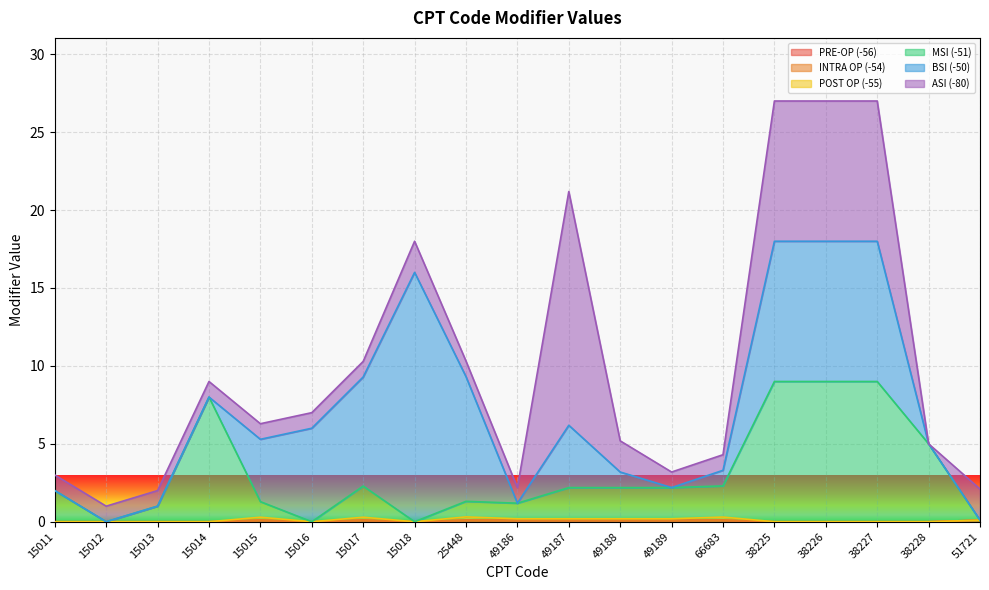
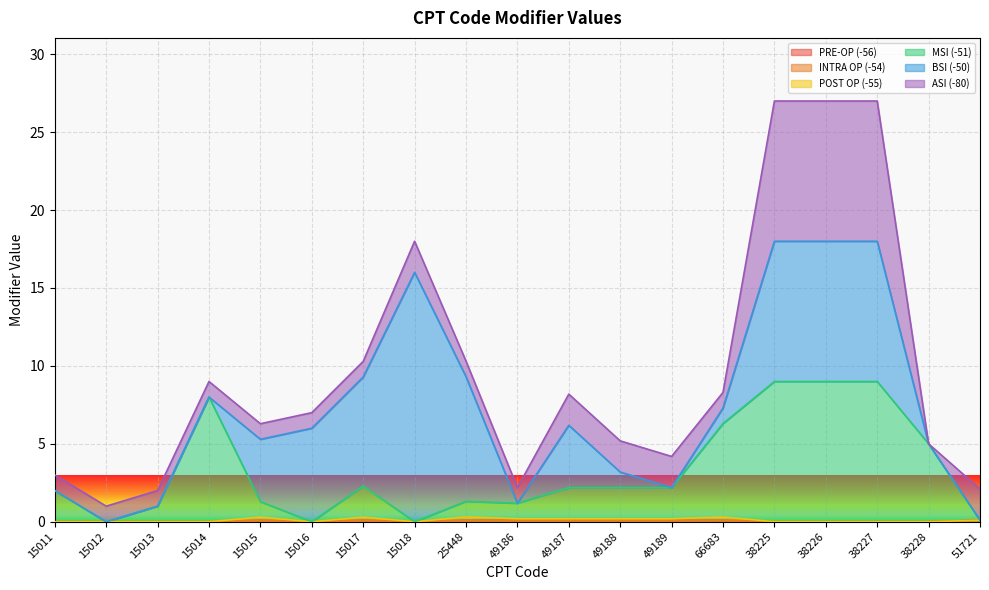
  {
    "MSI (-51)": {
      "15015": 1,
      "15017": 2,
      "25448": 1,
      "49187": 2,
      "49188": 2,
-     "66683": 2,
+     "66683": 6,
      "38225": 9,
      "38226": 9,
      "38227": 9
    },
    "BSI (-50)": {
      "15015": 4,
      "15016": 6,
      "15017": 7,
      "15018": 16,
      "25448": 8,
      "49187": 4,
      "49188": 1,
      "66683": 1,
      "38225": 9,
      "38226": 9,
      "38227": 9
    },
    "ASI (-80)": {
      "15011": 1,
      "15012": 1,
      "15013": 1,
      "15014": 1,
      "15015": 1,
      "15016": 1,
      "15017": 1,
      "15018": 2,
      "25448": 1,
      "49186": 1,
-     "49187": 15,
+     "49187": 2,
      "49188": 2,
-     "49189": 1,
+     "49189": 2,
      "66683": 1,
      "38225": 9,
      "38226": 9,
      "38227": 9,
      "51721": 2
    }
  }
